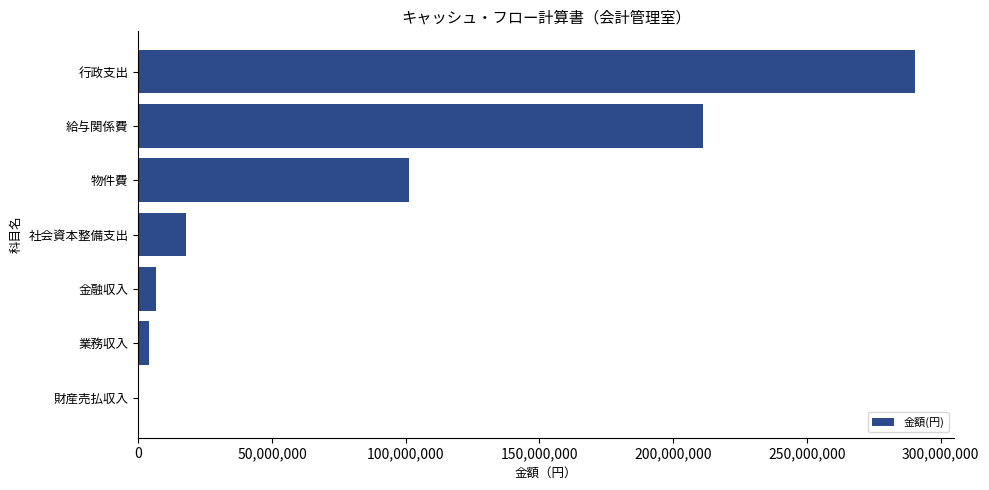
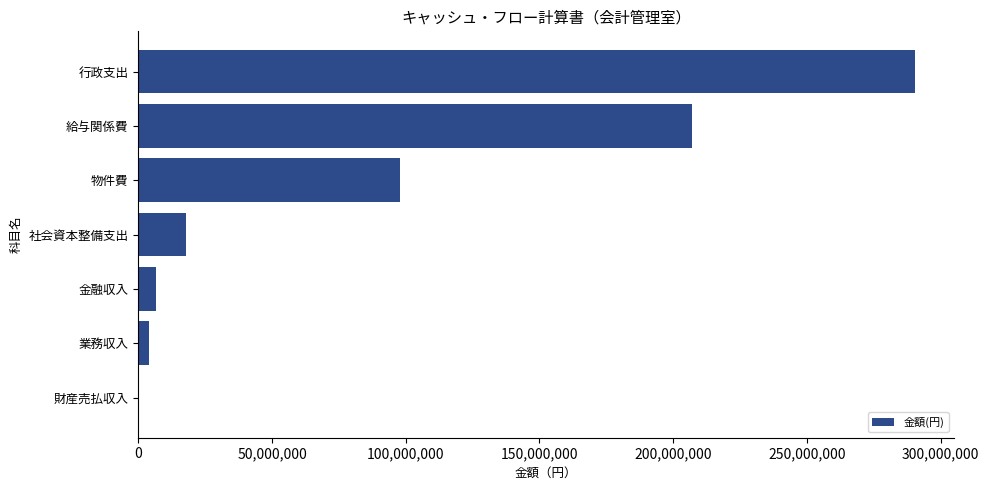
  {
    "行政支出": "291,000,000",
-   "給与関係費": "211,000,000",
-   "物件費": "101,000,000",
+   "給与関係費": "207,000,000",
+   "物件費": "98,000,000",
    "社会資本整備支出": "18,000,000",
    "金融収入": "7,000,000",
    "業務収入": "4,000,000"
  }
